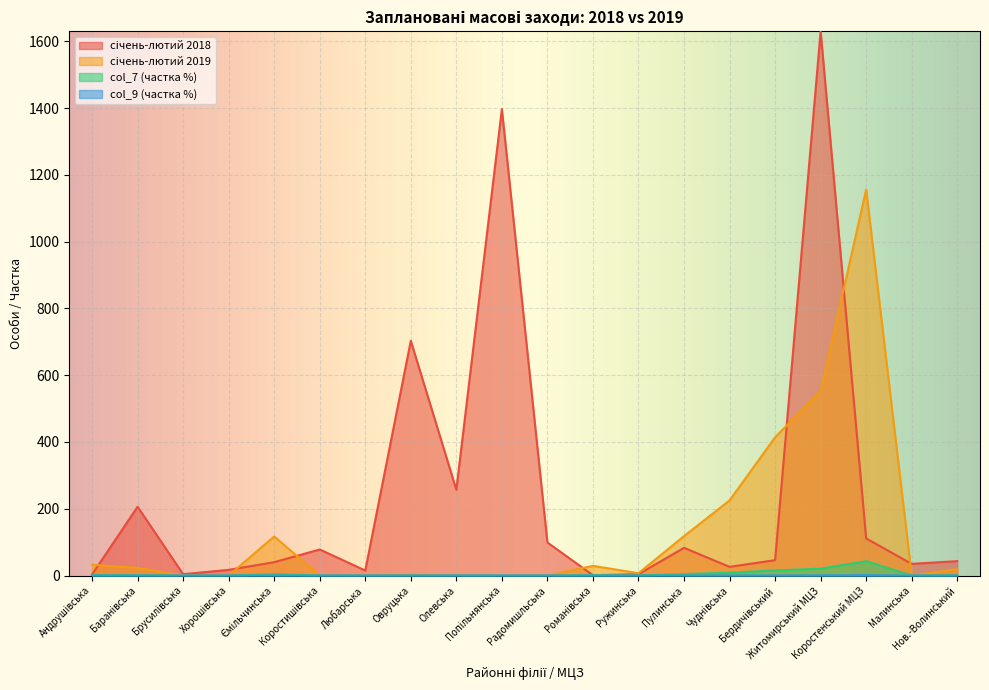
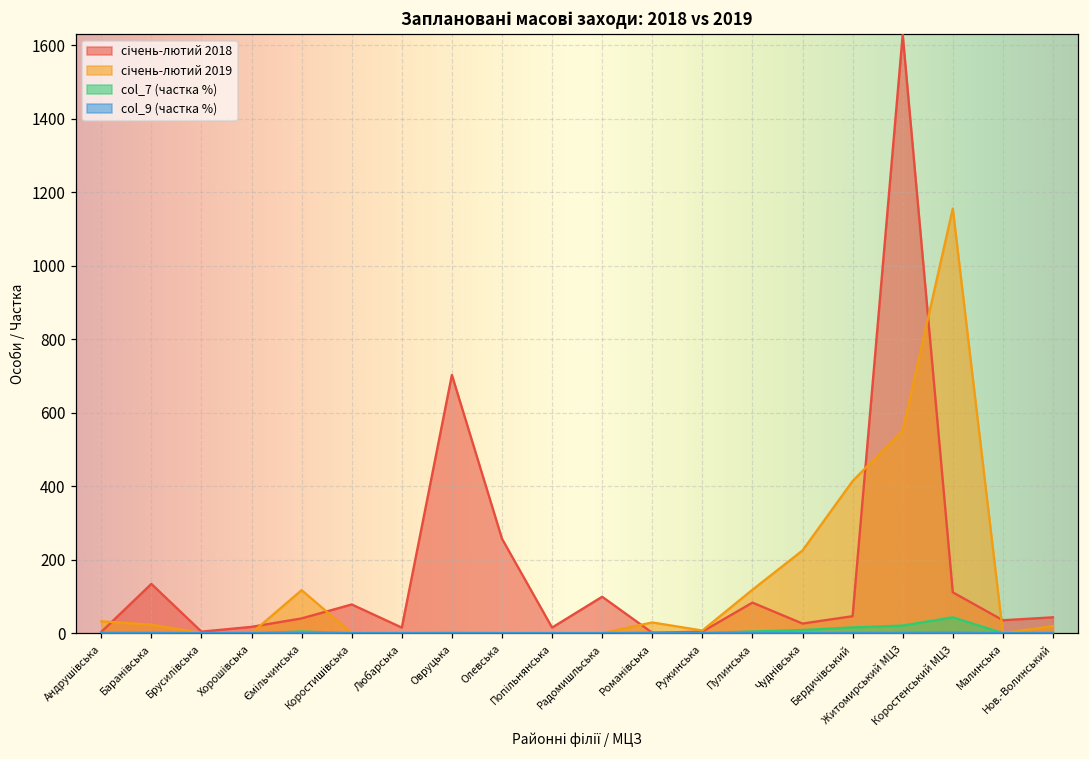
  {
    "січень-лютий 2018": {
-     "Баранівська": 210,
+     "Баранівська": 130,
      "Хорошівська": 20,
      "Ємільчинська": 40,
      "Коростишівська": 80,
      "Любарська": 20,
      "Овруцька": 700,
      "Олевська": 260,
-     "Попільнянська": 1400,
+     "Попільнянська": 20,
      "Радомишльська": 100,
      "Пулинська": 80,
      "Чуднівська": 30,
      "Бердичівський": 50,
      "Житомирський МЦЗ": 1630,
      "Коростенський МЦЗ": 110,
      "Малинська": 40,
      "Нов.-Волинський": 40
    },
    "січень-лютий 2019": {
      "Андрушівська": 30,
      "Баранівська": 20,
      "Ємільчинська": 120,
      "Романівська": 30,
      "Пулинська": 120,
      "Чуднівська": 230,
      "Бердичівський": 410,
      "Житомирський МЦЗ": 550,
      "Коростенський МЦЗ": 1160,
      "Нов.-Волинський": 20
    },
    "col_7 (частка %)": {
      "Чуднівська": 10,
      "Бердичівський": 20,
      "Житомирський МЦЗ": 20,
      "Коростенський МЦЗ": 40
    },
    "col_9 (частка %)": {
      "Чуднівська": 0,
      "Бердичівський": 0,
      "Житомирський МЦЗ": 0,
      "Коростенський МЦЗ": 0
    }
  }
